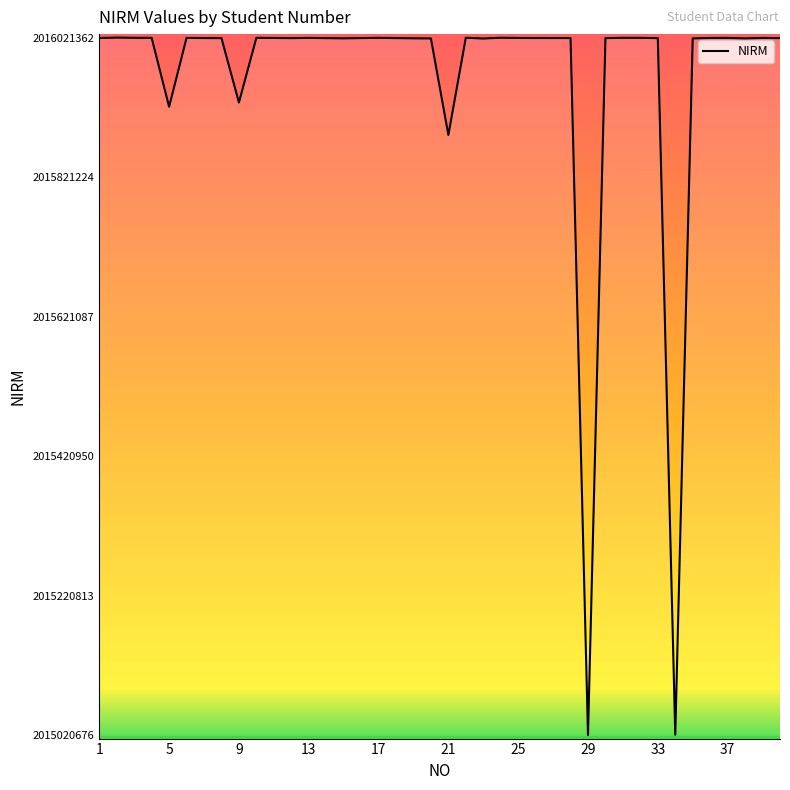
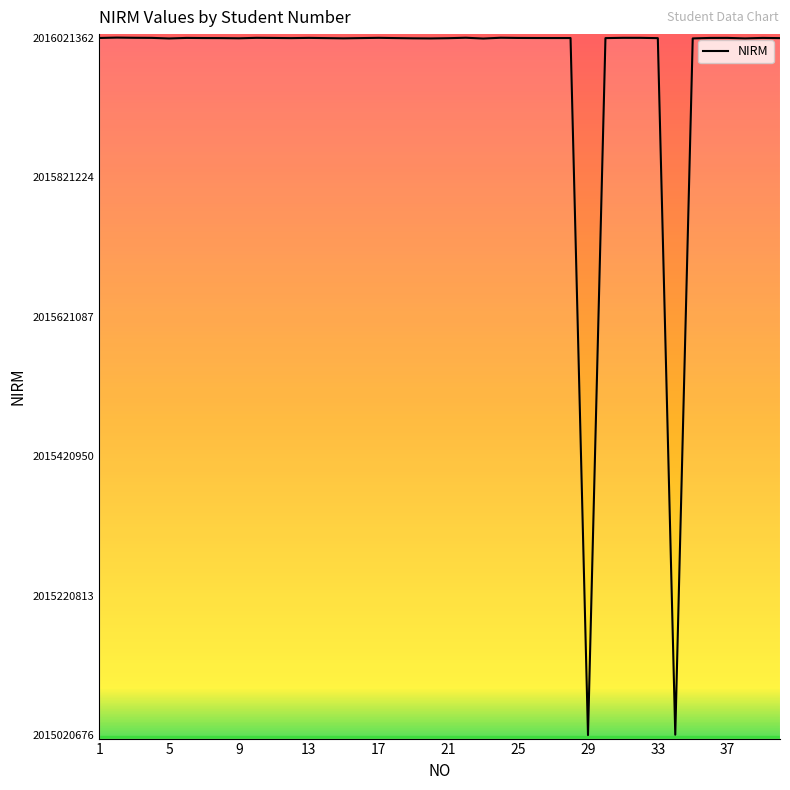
  {
    "1": 2016020000,
-   "5": 2015920000,
-   "9": 2015930000,
+   "5": 2016020000,
+   "9": 2016020000,
    "13": 2016020000,
    "17": 2016020000,
-   "21": 2015880000,
+   "21": 2016020000,
    "25": 2016020000,
    "29": 2015020000,
    "33": 2016020000,
    "37": 2016020000
  }
